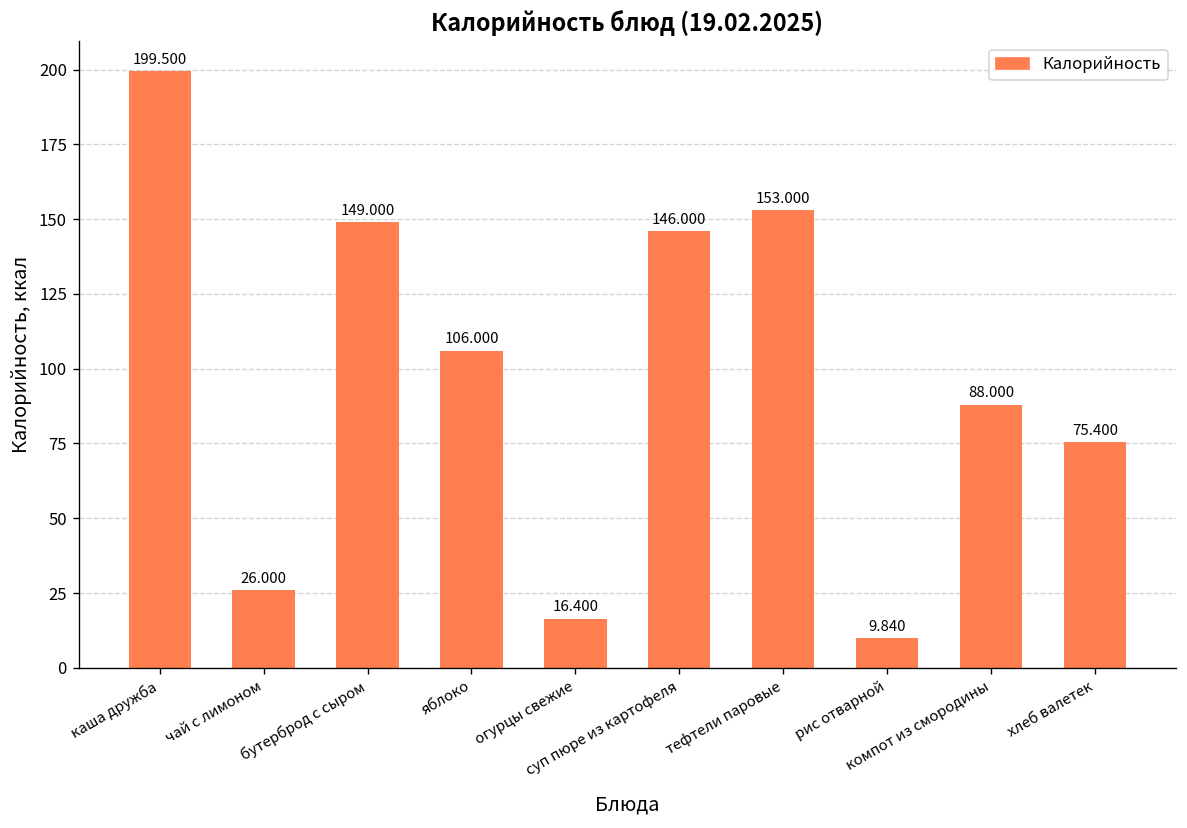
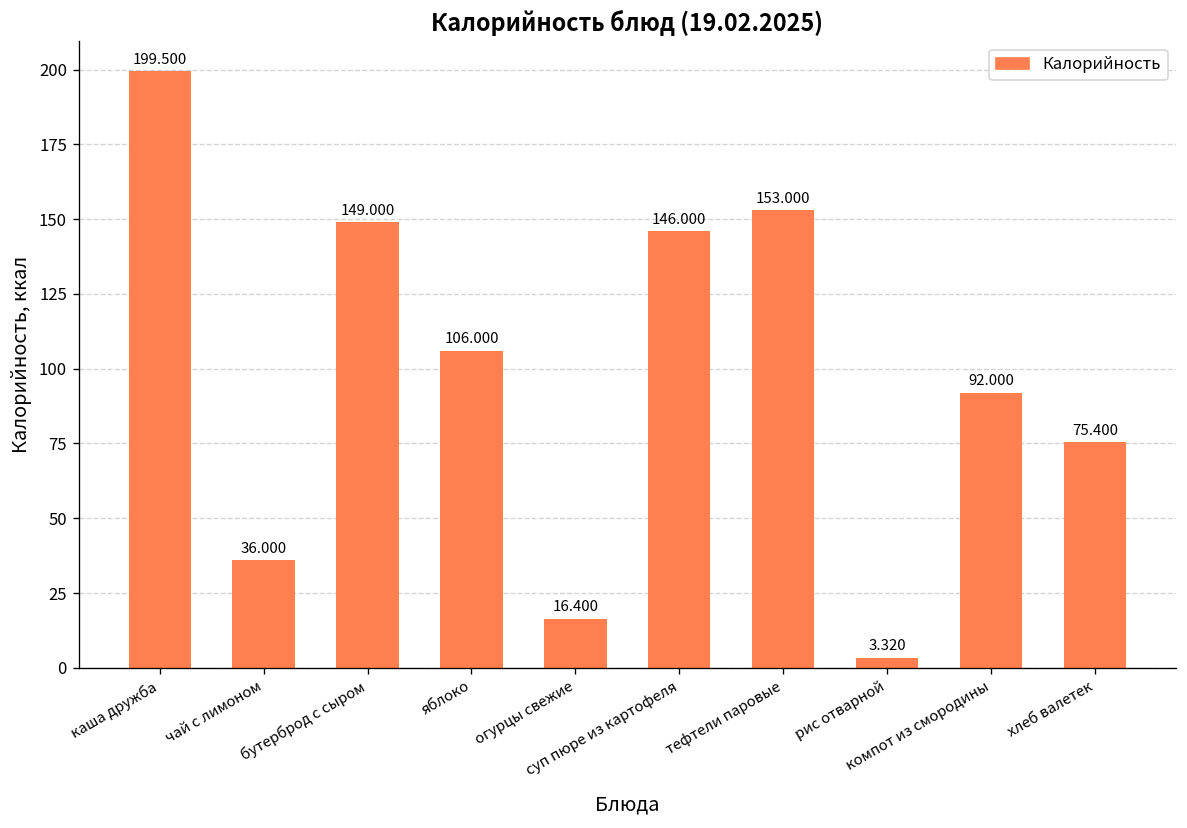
  {
    "каша дружба": 199.500,
-   "чай с лимоном": 26.000,
+   "чай с лимоном": 36.000,
    "бутерброд с сыром": 149.000,
    "яблоко": 106.000,
    "огурцы свежие": 16.400,
    "суп пюре из картофеля": 146.000,
    "тефтели паровые": 153.000,
-   "рис отварной": 9.840,
-   "компот из смородины": 88.000,
+   "рис отварной": 3.320,
+   "компот из смородины": 92.000,
    "хлеб валетек": 75.400
  }
